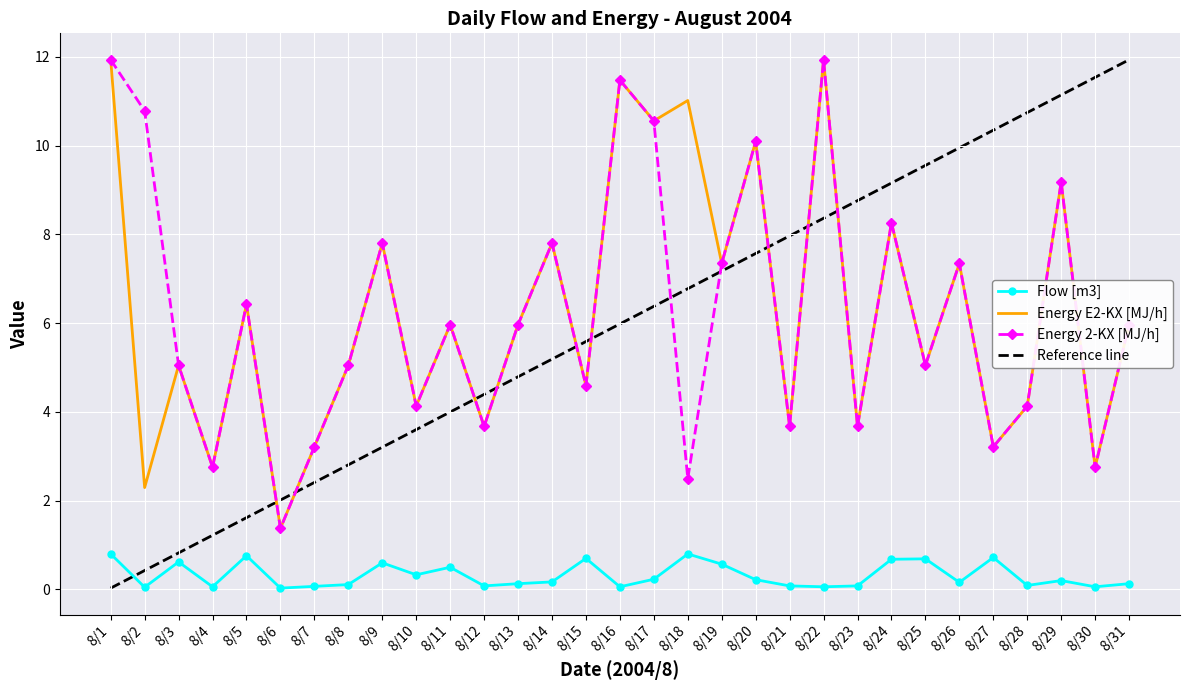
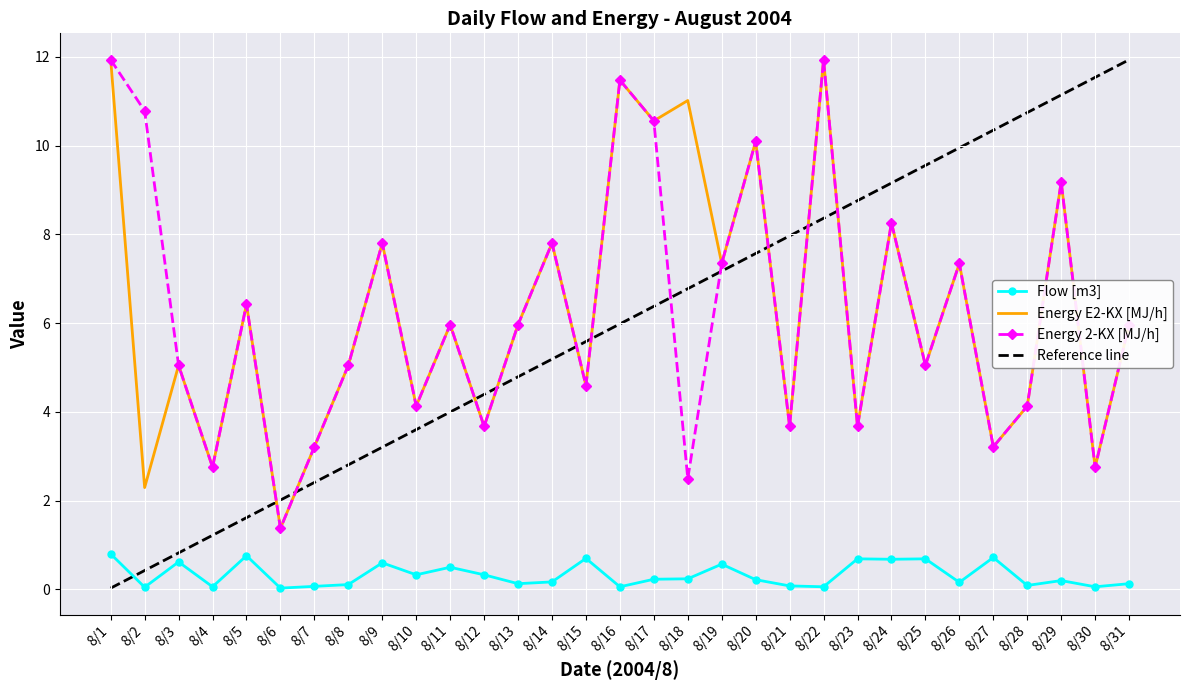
  {
    "Flow [m3]": {
      "8/1": 0.8,
      "8/2": 0.1,
      "8/3": 0.6,
      "8/4": 0.1,
      "8/5": 0.8,
      "8/6": 0.0,
      "8/7": 0.1,
      "8/8": 0.1,
      "8/9": 0.6,
      "8/10": 0.3,
      "8/11": 0.5,
-     "8/12": 0.1,
+     "8/12": 0.3,
      "8/13": 0.1,
      "8/14": 0.2,
      "8/15": 0.7,
      "8/16": 0.1,
      "8/17": 0.2,
-     "8/18": 0.8,
+     "8/18": 0.2,
      "8/19": 0.6,
      "8/20": 0.2,
      "8/21": 0.1,
      "8/22": 0.1,
-     "8/23": 0.1,
+     "8/23": 0.7,
      "8/24": 0.7,
      "8/25": 0.7,
      "8/26": 0.2,
      "8/27": 0.7,
      "8/28": 0.1,
      "8/29": 0.2,
      "8/30": 0.1,
      "8/31": 0.1
    },
    "Energy E2-KX [MJ/h]": {
      "8/2": 2.3,
      "8/18": 11.0
    },
    "Energy 2-KX [MJ/h]": {
      "8/2": 10.8,
      "8/18": 2.5
    },
    "Reference line": {
      "8/1": 0.0,
      "8/31": 11.9
    }
  }
